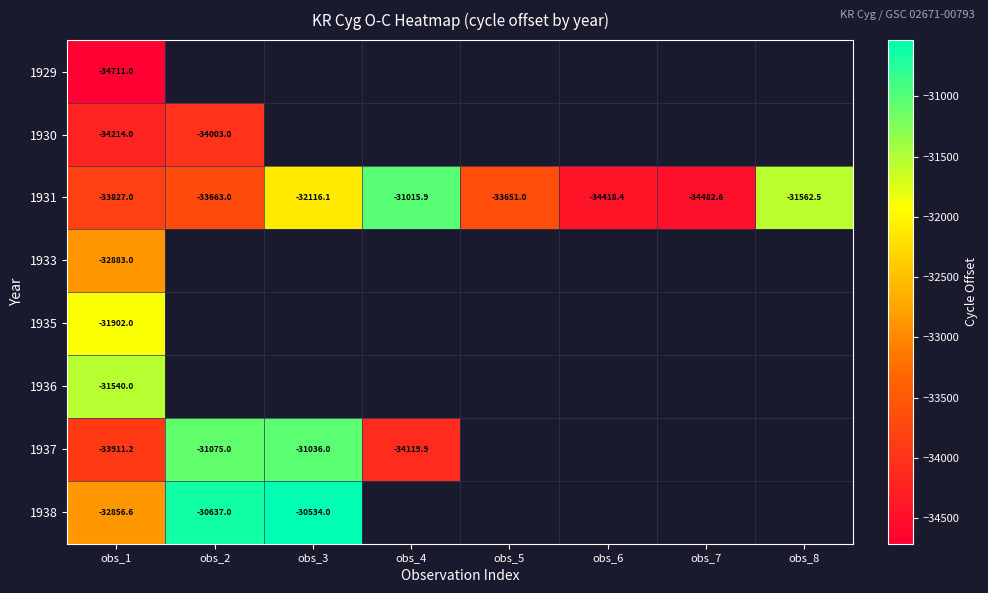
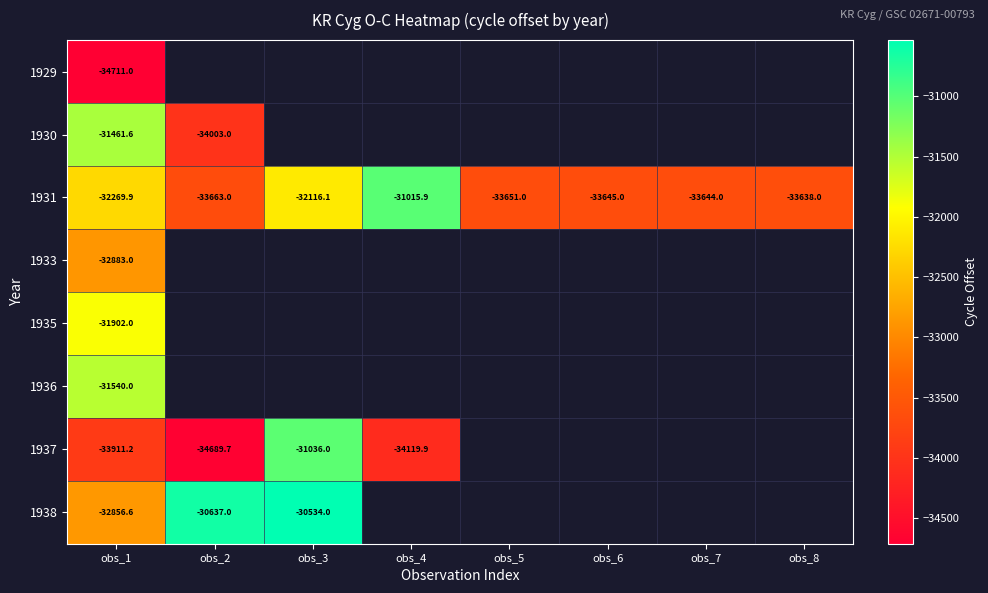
  {
    "1929": {
      "obs_1": -34711.0
    },
    "1930": {
-     "obs_1": -34214.0,
+     "obs_1": -31461.6,
      "obs_2": -34003.0
    },
    "1931": {
-     "obs_1": -33827.0,
+     "obs_1": -32269.9,
      "obs_2": -33663.0,
      "obs_3": -32116.1,
      "obs_4": -31015.9,
      "obs_5": -33651.0,
-     "obs_6": -34418.4,
-     "obs_7": -34482.6,
-     "obs_8": -31562.5
+     "obs_6": -33645.0,
+     "obs_7": -33644.0,
+     "obs_8": -33638.0
    },
    "1933": {
      "obs_1": -32883.0
    },
    "1935": {
      "obs_1": -31902.0
    },
    "1936": {
      "obs_1": -31540.0
    },
    "1937": {
      "obs_1": -33911.2,
-     "obs_2": -31075.0,
+     "obs_2": -34689.7,
      "obs_3": -31036.0,
      "obs_4": -34119.9
    },
    "1938": {
      "obs_1": -32856.6,
      "obs_2": -30637.0,
      "obs_3": -30534.0
    }
  }
